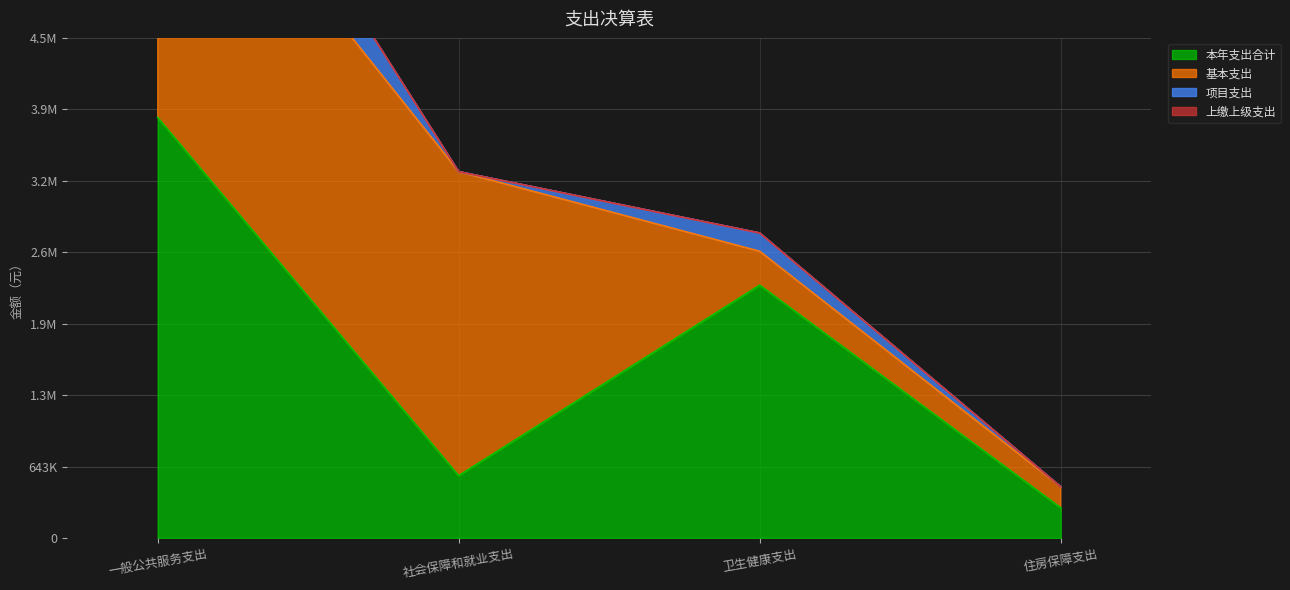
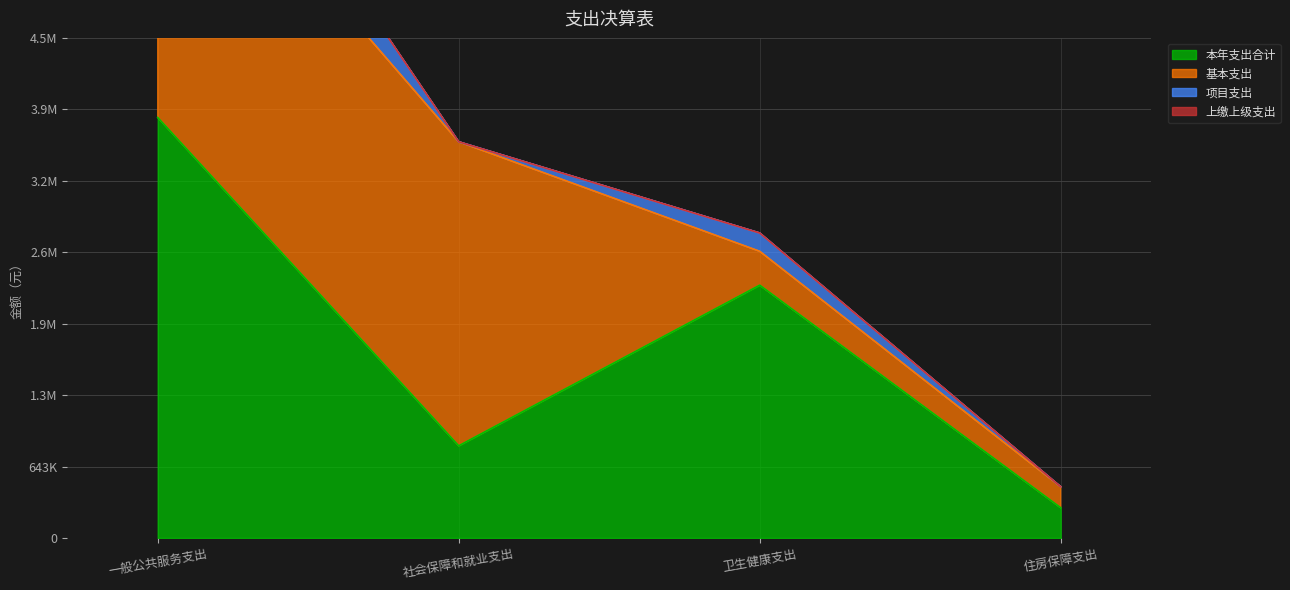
  {
    "本年支出合计": {
      "一般公共服务支出": 3780000,
-     "社会保障和就业支出": 560000,
+     "社会保障和就业支出": 830000,
      "卫生健康支出": 2270000,
      "住房保障支出": 270000
    },
    "基本支出": {
      "卫生健康支出": 300000
    }
  }
